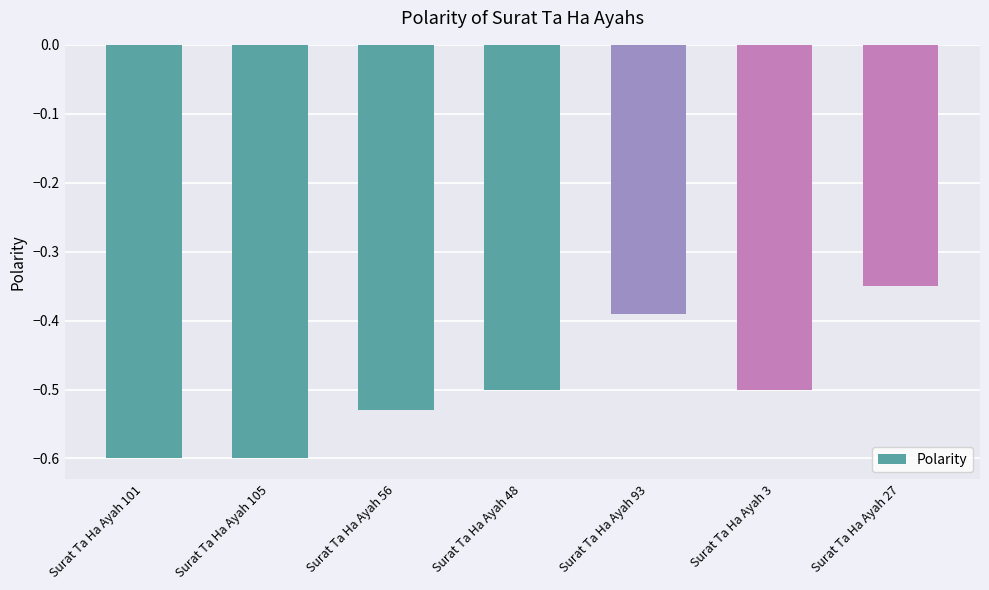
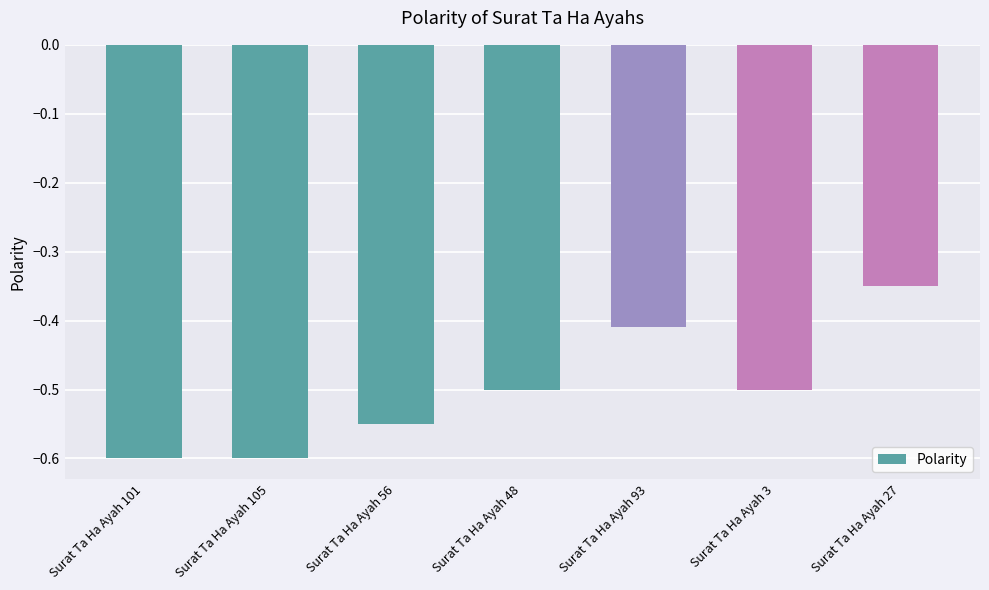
  {
    "Surat Ta Ha Ayah 101": -0.60,
    "Surat Ta Ha Ayah 105": -0.60,
-   "Surat Ta Ha Ayah 56": -0.53,
+   "Surat Ta Ha Ayah 56": -0.55,
    "Surat Ta Ha Ayah 48": -0.50,
-   "Surat Ta Ha Ayah 93": -0.39,
+   "Surat Ta Ha Ayah 93": -0.41,
    "Surat Ta Ha Ayah 3": -0.50,
    "Surat Ta Ha Ayah 27": -0.35
  }
